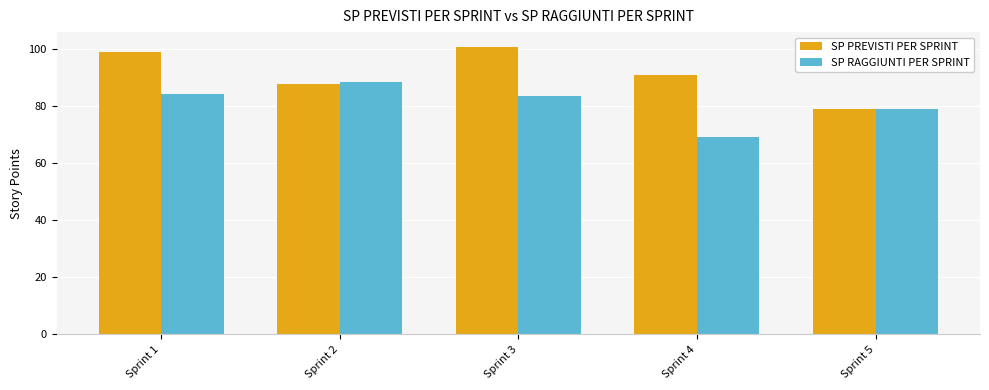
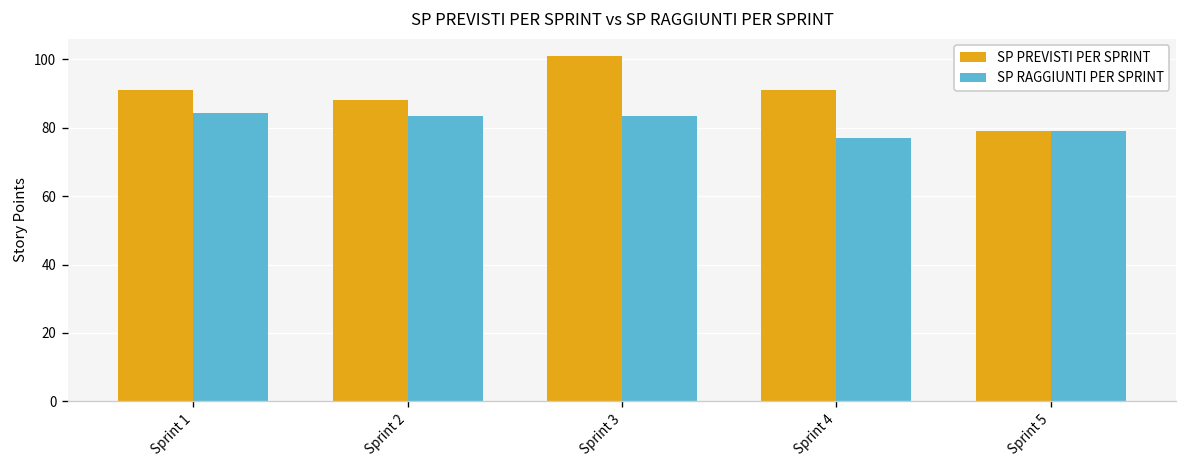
  {
    "SP PREVISTI PER SPRINT": {
-     "Sprint 1": 99,
+     "Sprint 1": 91,
      "Sprint 2": 88,
      "Sprint 3": 101,
      "Sprint 4": 91,
      "Sprint 5": 79
    },
    "SP RAGGIUNTI PER SPRINT": {
      "Sprint 1": 84,
-     "Sprint 2": 88,
+     "Sprint 2": 83,
      "Sprint 3": 84,
-     "Sprint 4": 69,
+     "Sprint 4": 77,
      "Sprint 5": 79
    }
  }
